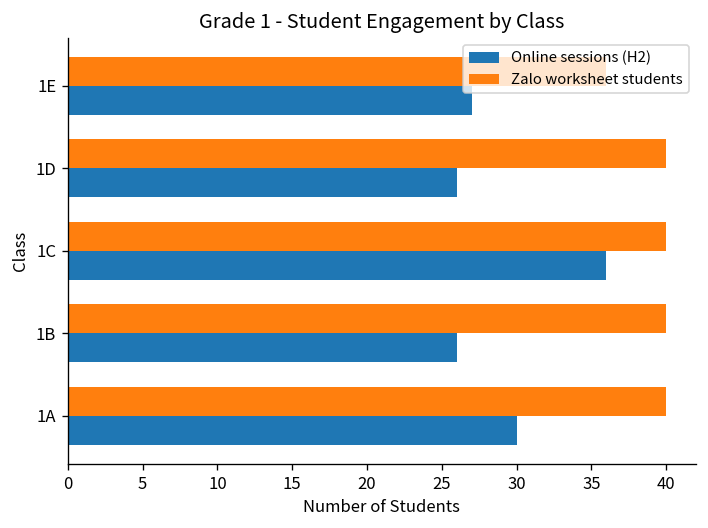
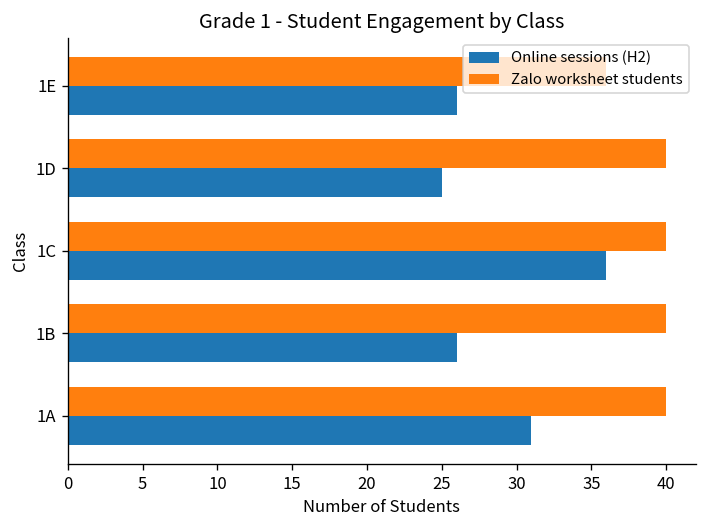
  {
    "Online sessions (H2)": {
-     "1E": 27,
-     "1D": 26,
+     "1E": 26,
+     "1D": 25,
      "1C": 36,
      "1B": 26,
-     "1A": 30
+     "1A": 31
    },
    "Zalo worksheet students": {
      "1D": 40,
      "1C": 40,
      "1B": 40,
      "1A": 40
    }
  }
